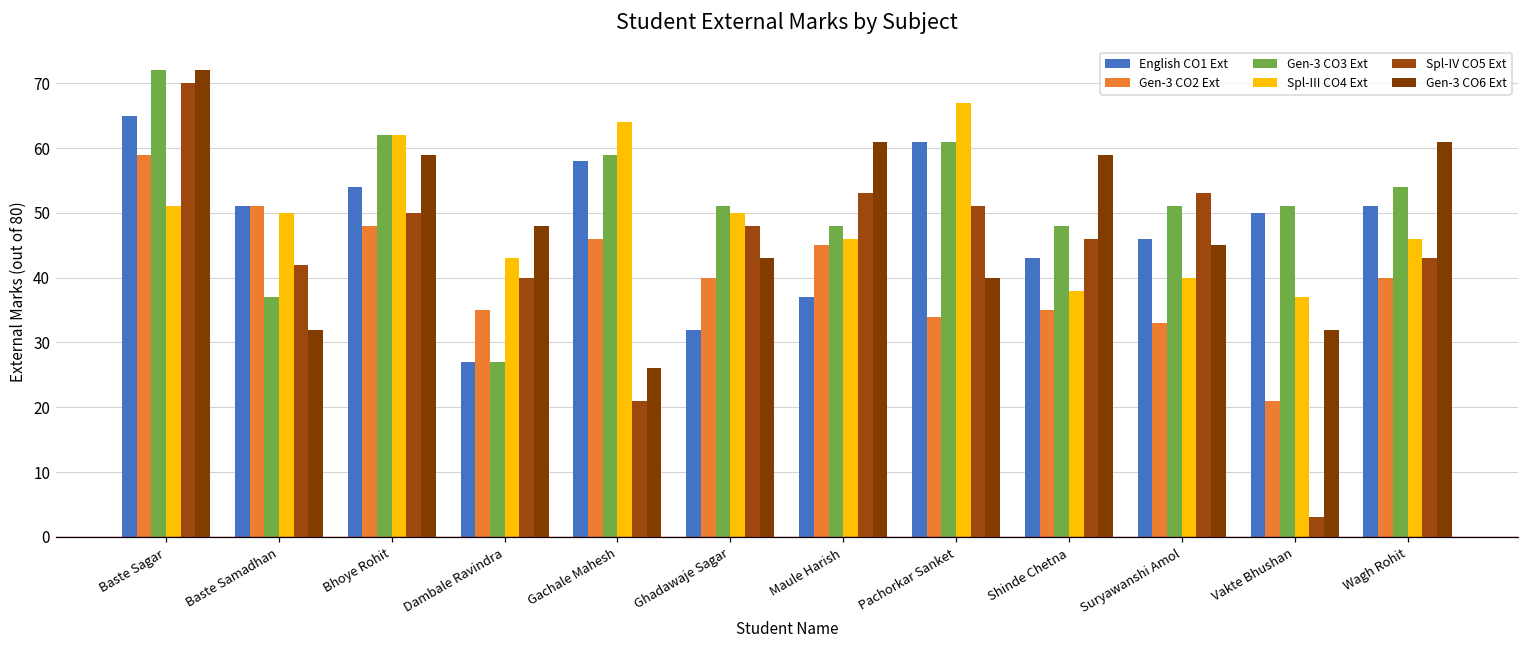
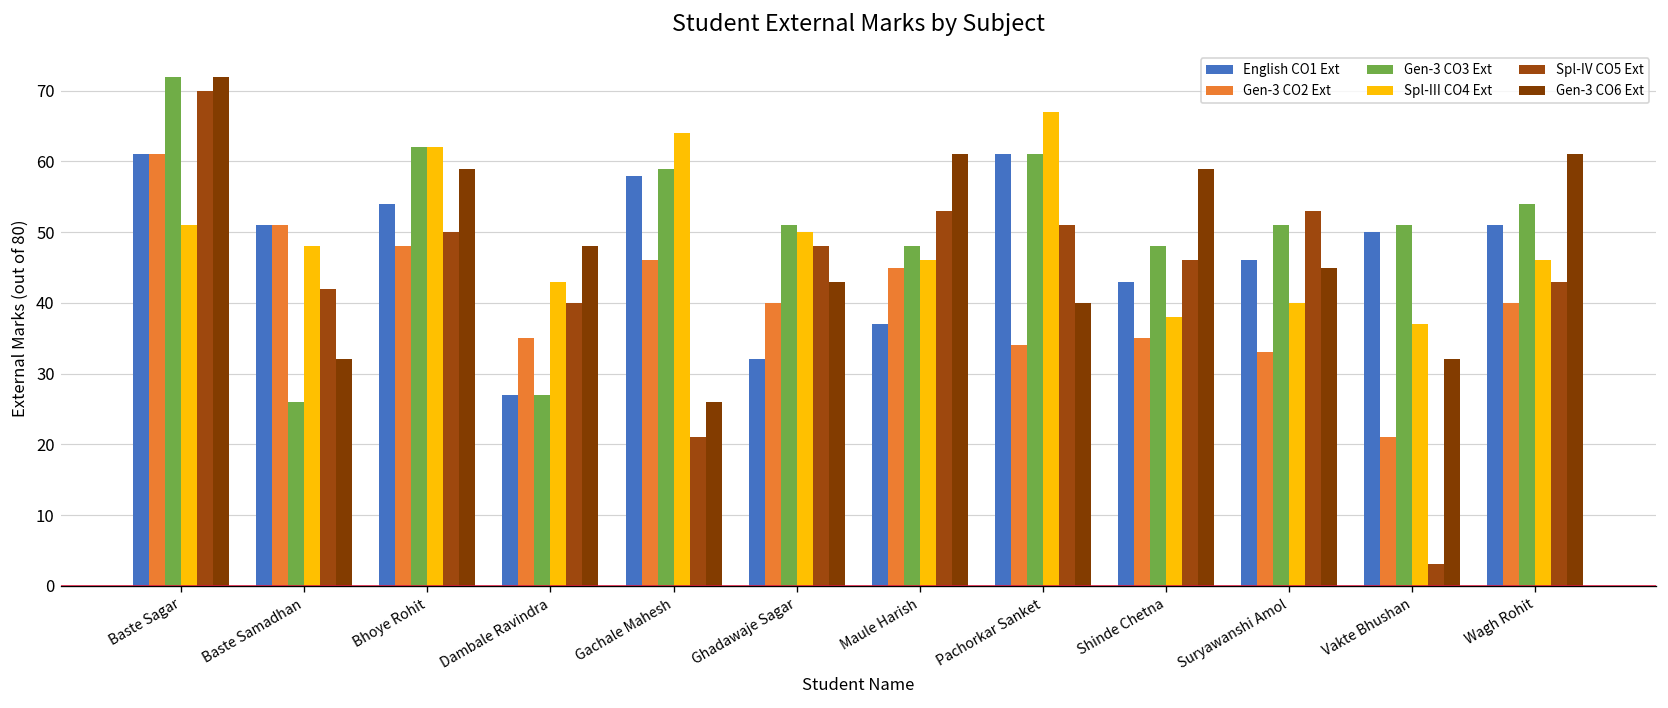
  {
    "English CO1 Ext": {
-     "Baste Sagar": 65,
+     "Baste Sagar": 61,
      "Baste Samadhan": 51,
      "Bhoye Rohit": 54,
      "Dambale Ravindra": 27,
      "Gachale Mahesh": 58,
      "Ghadawaje Sagar": 32,
      "Maule Harish": 37,
      "Pachorkar Sanket": 61,
      "Shinde Chetna": 43,
      "Suryawanshi Amol": 46,
      "Vakte Bhushan": 50,
      "Wagh Rohit": 51
    },
    "Gen-3 CO2 Ext": {
-     "Baste Sagar": 59,
+     "Baste Sagar": 61,
      "Baste Samadhan": 51,
      "Bhoye Rohit": 48,
      "Dambale Ravindra": 35,
      "Gachale Mahesh": 46,
      "Ghadawaje Sagar": 40,
      "Maule Harish": 45,
      "Pachorkar Sanket": 34,
      "Shinde Chetna": 35,
      "Suryawanshi Amol": 33,
      "Vakte Bhushan": 21,
      "Wagh Rohit": 40
    },
    "Gen-3 CO3 Ext": {
      "Baste Sagar": 72,
-     "Baste Samadhan": 37,
+     "Baste Samadhan": 26,
      "Bhoye Rohit": 62,
      "Dambale Ravindra": 27,
      "Gachale Mahesh": 59,
      "Ghadawaje Sagar": 51,
      "Maule Harish": 48,
      "Pachorkar Sanket": 61,
      "Shinde Chetna": 48,
      "Suryawanshi Amol": 51,
      "Vakte Bhushan": 51,
      "Wagh Rohit": 54
    },
    "Spl-III CO4 Ext": {
      "Baste Sagar": 51,
-     "Baste Samadhan": 50,
+     "Baste Samadhan": 48,
      "Bhoye Rohit": 62,
      "Dambale Ravindra": 43,
      "Gachale Mahesh": 64,
      "Ghadawaje Sagar": 50,
      "Maule Harish": 46,
      "Pachorkar Sanket": 67,
      "Shinde Chetna": 38,
      "Suryawanshi Amol": 40,
      "Vakte Bhushan": 37,
      "Wagh Rohit": 46
    }
  }
